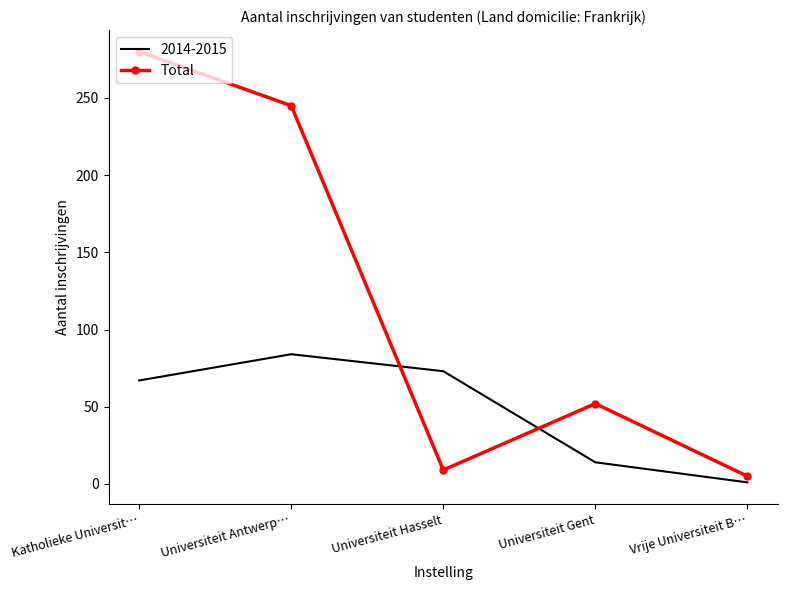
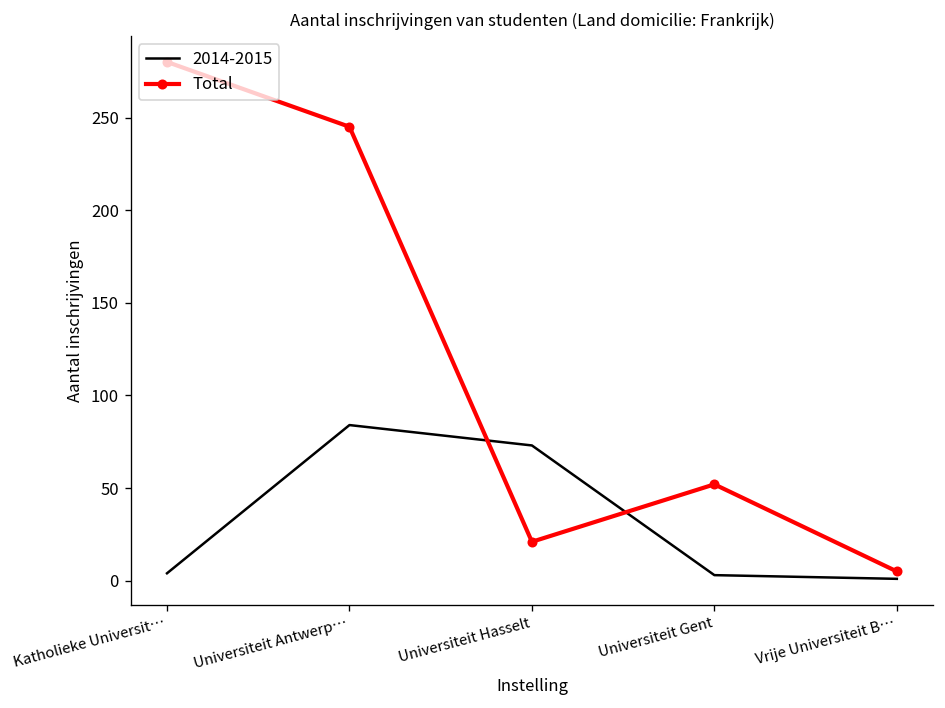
  {
    "2014-2015": {
-     "Katholieke Universit…": 67,
+     "Katholieke Universit…": 4,
      "Universiteit Antwerp…": 84,
      "Universiteit Hasselt": 73,
-     "Universiteit Gent": 14,
+     "Universiteit Gent": 3,
      "Vrije Universiteit B…": 1
    },
    "Total": {
      "Universiteit Antwerp…": 245,
-     "Universiteit Hasselt": 9,
+     "Universiteit Hasselt": 21,
      "Universiteit Gent": 52,
      "Vrije Universiteit B…": 5
    }
  }
